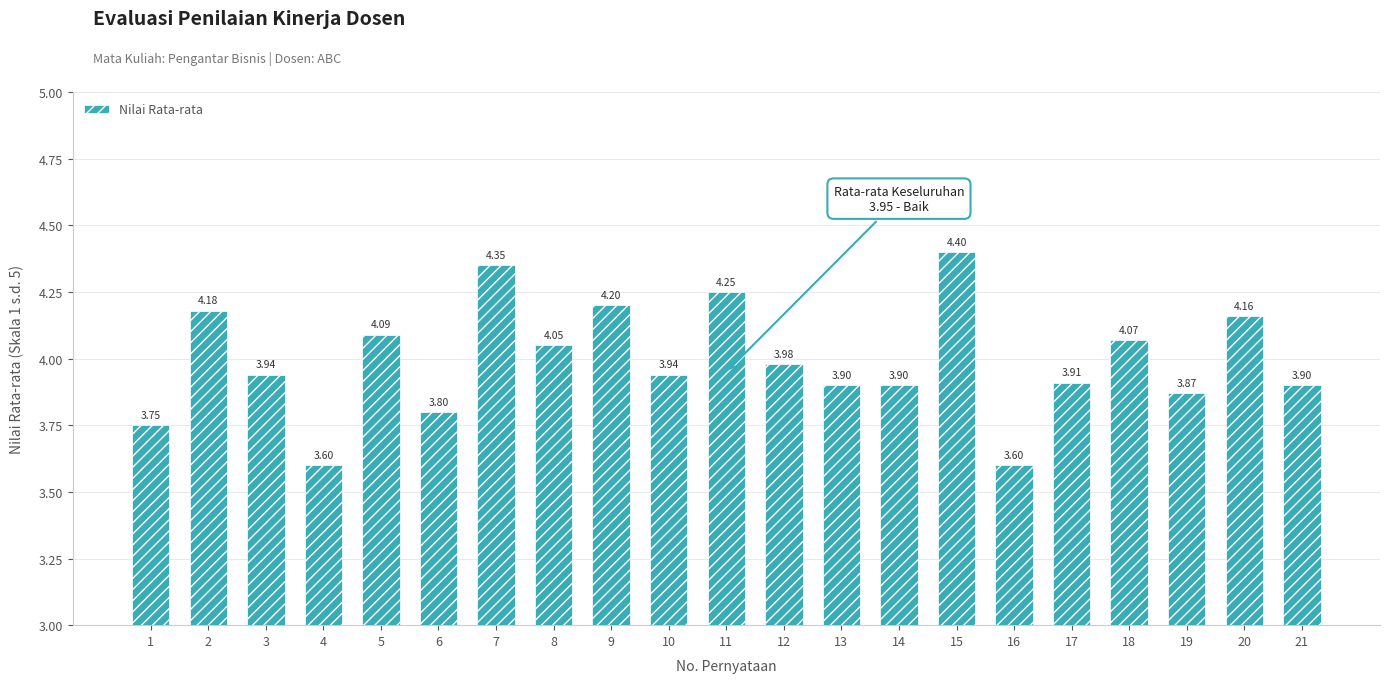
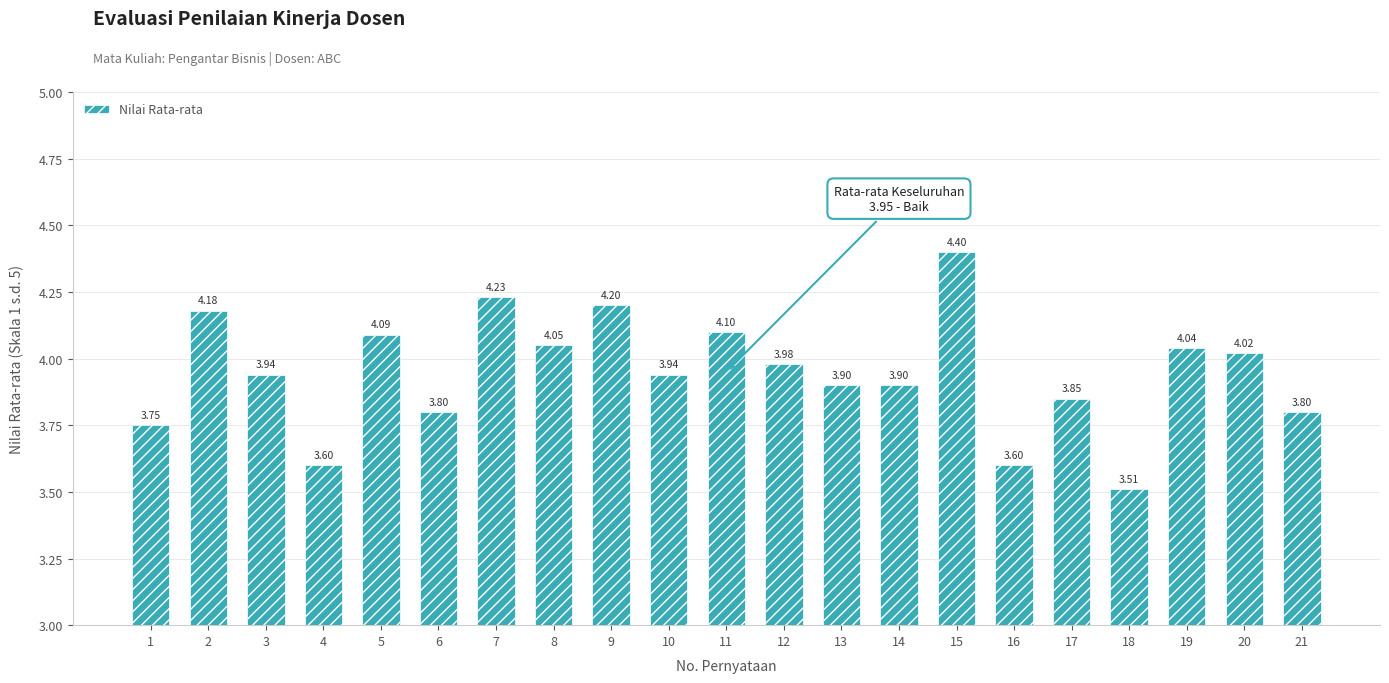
  {
    "1": 3.75,
    "2": 4.18,
    "3": 3.94,
    "4": 3.60,
    "5": 4.09,
    "6": 3.80,
-   "7": 4.35,
+   "7": 4.23,
    "8": 4.05,
    "9": 4.20,
    "10": 3.94,
-   "11": 4.25,
+   "11": 4.10,
    "13": 3.90,
    "14": 3.90,
    "16": 3.60,
-   "17": 3.91,
-   "18": 4.07,
-   "19": 3.87,
-   "20": 4.16,
-   "21": 3.90
+   "17": 3.85,
+   "18": 3.51,
+   "19": 4.04,
+   "20": 4.02,
+   "21": 3.80
  }
